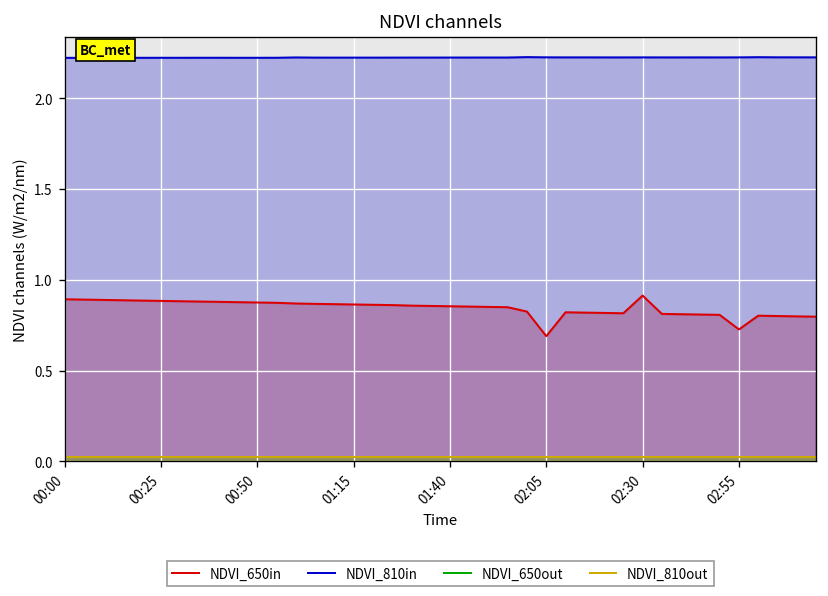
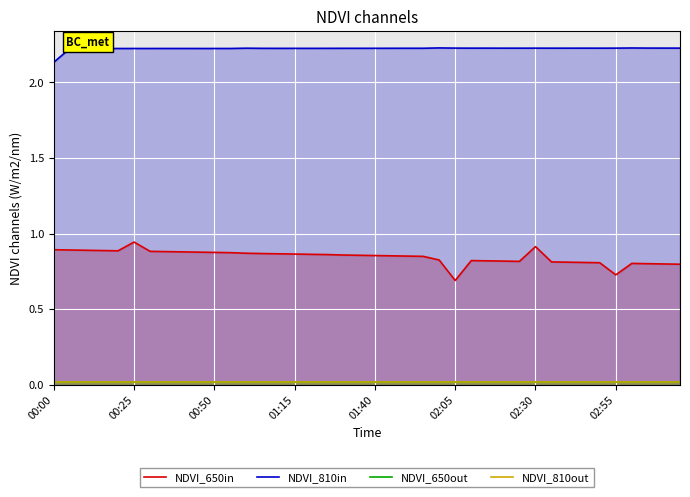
  {
    "NDVI_650in": {
      "00:00": 0.89,
-     "00:25": 0.88,
+     "00:25": 0.94,
      "00:50": 0.88,
      "01:15": 0.86,
      "01:40": 0.85,
      "02:05": 0.69,
      "02:30": 0.91,
      "02:55": 0.73
    },
    "NDVI_810in": {
-     "00:00": 2.22,
+     "00:00": 2.13,
      "00:25": 2.22,
      "00:50": 2.22,
      "01:15": 2.23,
      "01:40": 2.23,
      "02:05": 2.23,
      "02:30": 2.23,
      "02:55": 2.23
    },
    "NDVI_810out": {
      "00:00": 0.02,
      "00:25": 0.02,
      "00:50": 0.02,
      "01:15": 0.02,
      "01:40": 0.02,
      "02:05": 0.02,
      "02:30": 0.02,
      "02:55": 0.02
    }
  }
